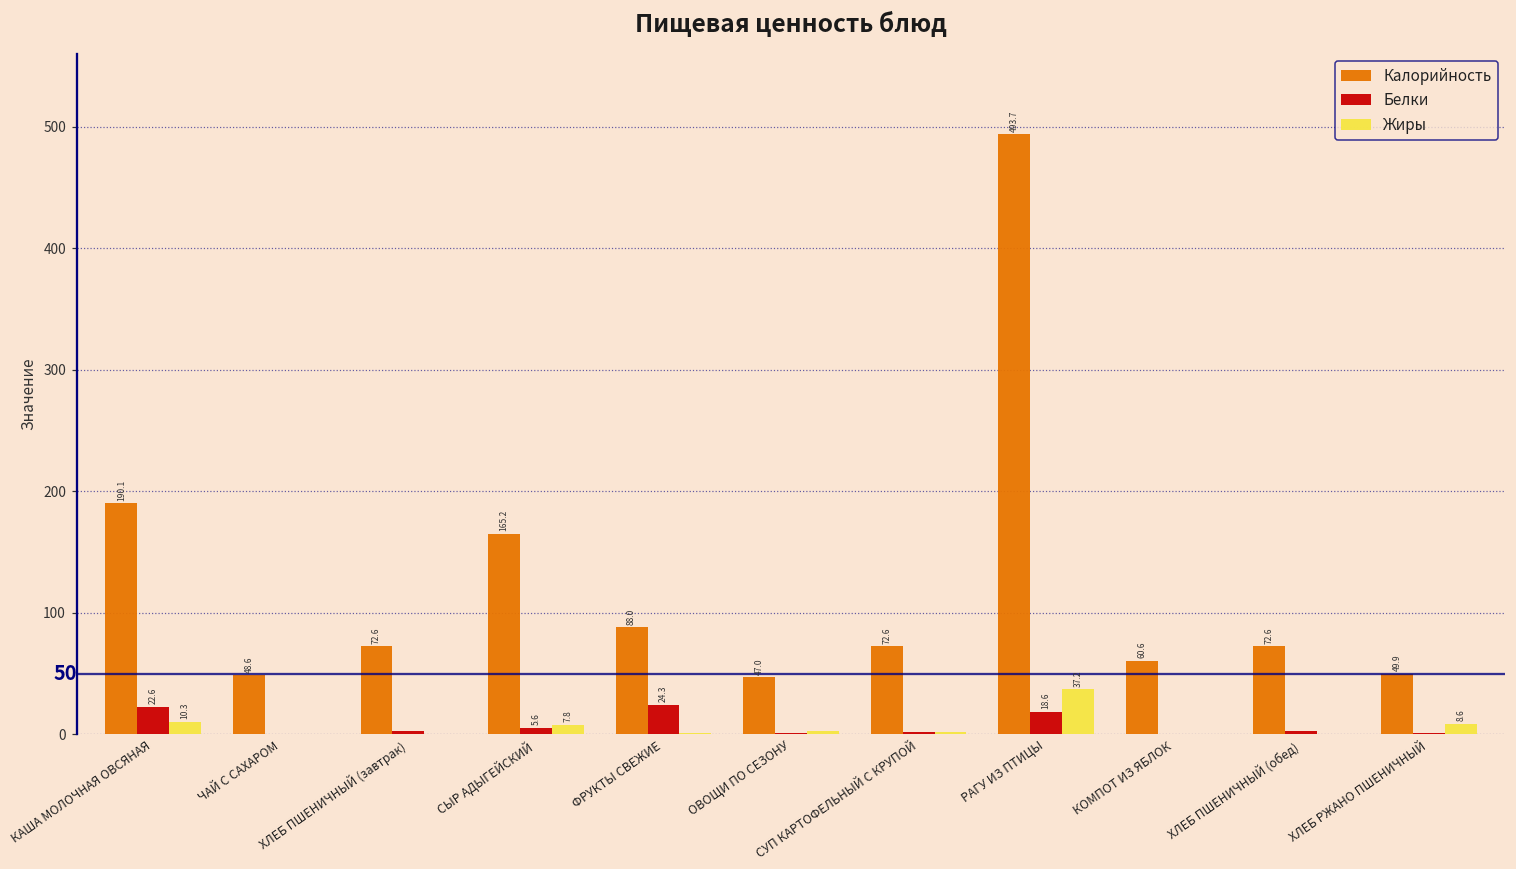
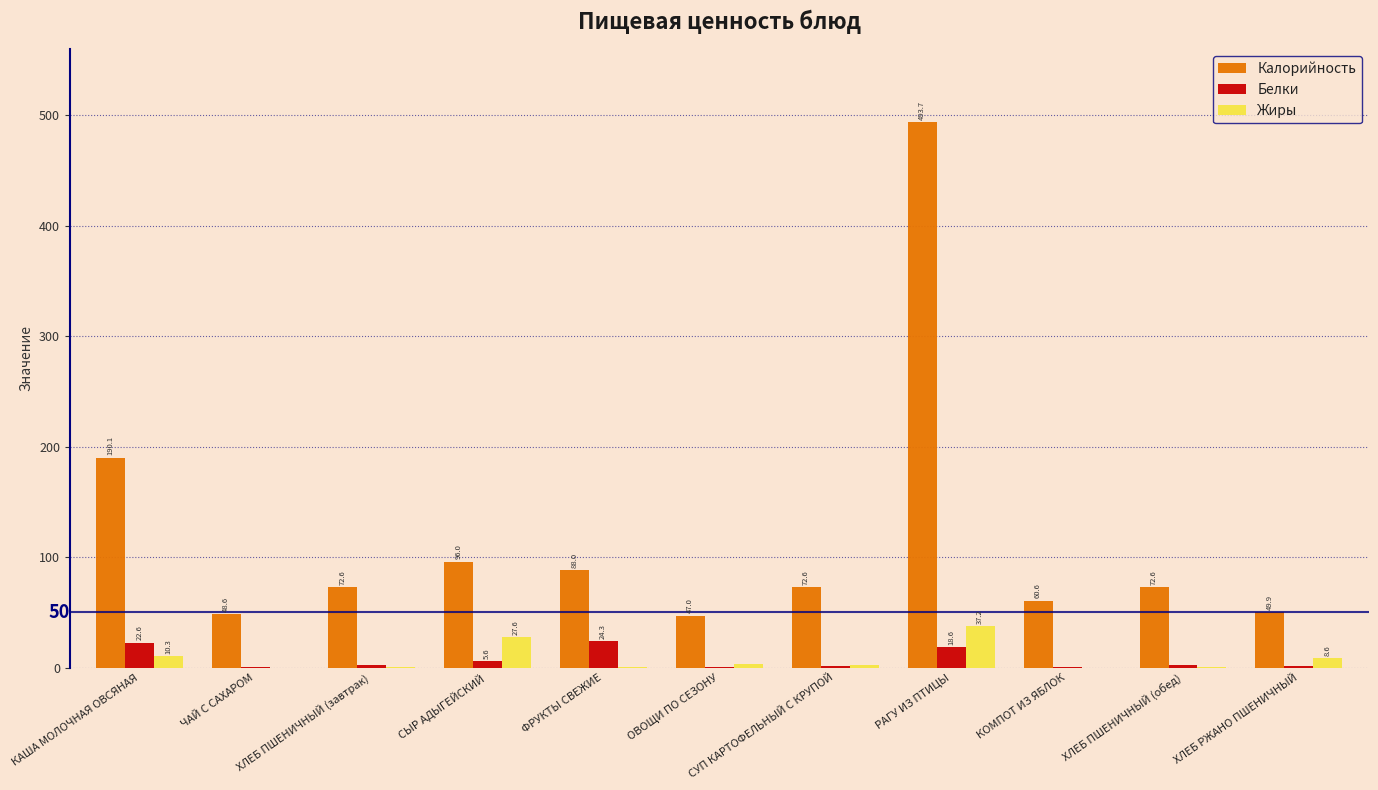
  {
    "Калорийность": {
      "КАША МОЛОЧНАЯ ОВСЯНАЯ": 190.1,
      "ЧАЙ С САХАРОМ": 48.6,
      "ХЛЕБ ПШЕНИЧНЫЙ (завтрак)": 72.6,
-     "СЫР АДЫГЕЙСКИЙ": 165.2,
+     "СЫР АДЫГЕЙСКИЙ": 96.0,
      "ФРУКТЫ СВЕЖИЕ": 88.0,
      "ОВОЩИ ПО СЕЗОНУ": 47.0,
      "СУП КАРТОФЕЛЬНЫЙ С КРУПОЙ": 72.6,
      "РАГУ ИЗ ПТИЦЫ": 493.7,
      "КОМПОТ ИЗ ЯБЛОК": 60.6,
      "ХЛЕБ ПШЕНИЧНЫЙ (обед)": 72.6,
      "ХЛЕБ РЖАНО ПШЕНИЧНЫЙ": 49.9
    },
    "Белки": {
      "КАША МОЛОЧНАЯ ОВСЯНАЯ": 22.6,
      "СЫР АДЫГЕЙСКИЙ": 5.6,
      "ФРУКТЫ СВЕЖИЕ": 24.3,
      "РАГУ ИЗ ПТИЦЫ": 18.6
    },
    "Жиры": {
      "КАША МОЛОЧНАЯ ОВСЯНАЯ": 10.3,
-     "СЫР АДЫГЕЙСКИЙ": 7.8,
+     "СЫР АДЫГЕЙСКИЙ": 27.6,
      "РАГУ ИЗ ПТИЦЫ": 37.2,
      "ХЛЕБ РЖАНО ПШЕНИЧНЫЙ": 8.6
    }
  }
